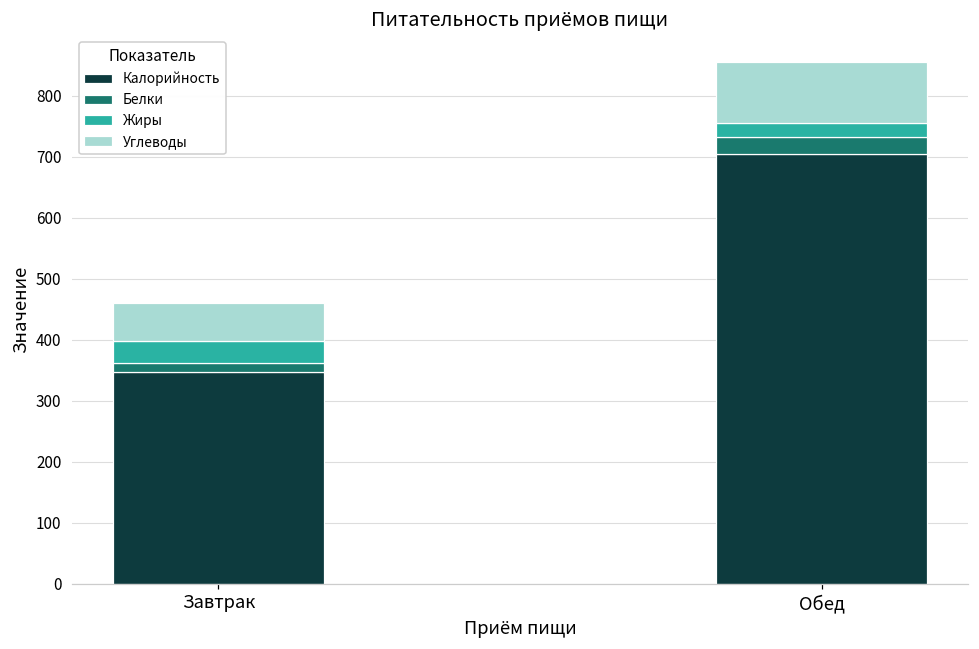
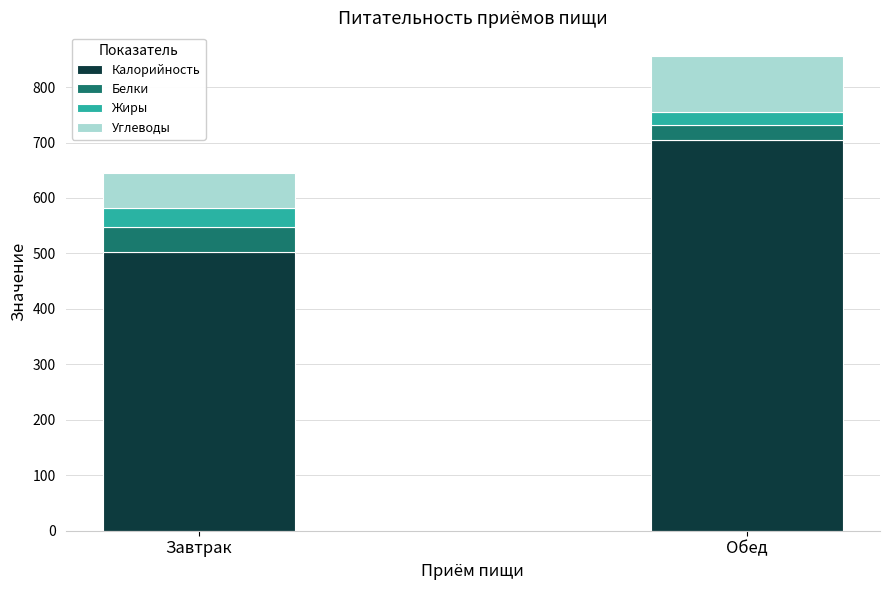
  {
    "Калорийность": {
-     "Завтрак": 350,
+     "Завтрак": 500,
      "Обед": 710
    },
    "Белки": {
-     "Завтрак": 20,
+     "Завтрак": 50,
      "Обед": 30
    },
    "Жиры": {
      "Завтрак": 40,
      "Обед": 20
    },
    "Углеводы": {
      "Завтрак": 60,
      "Обед": 100
    }
  }
